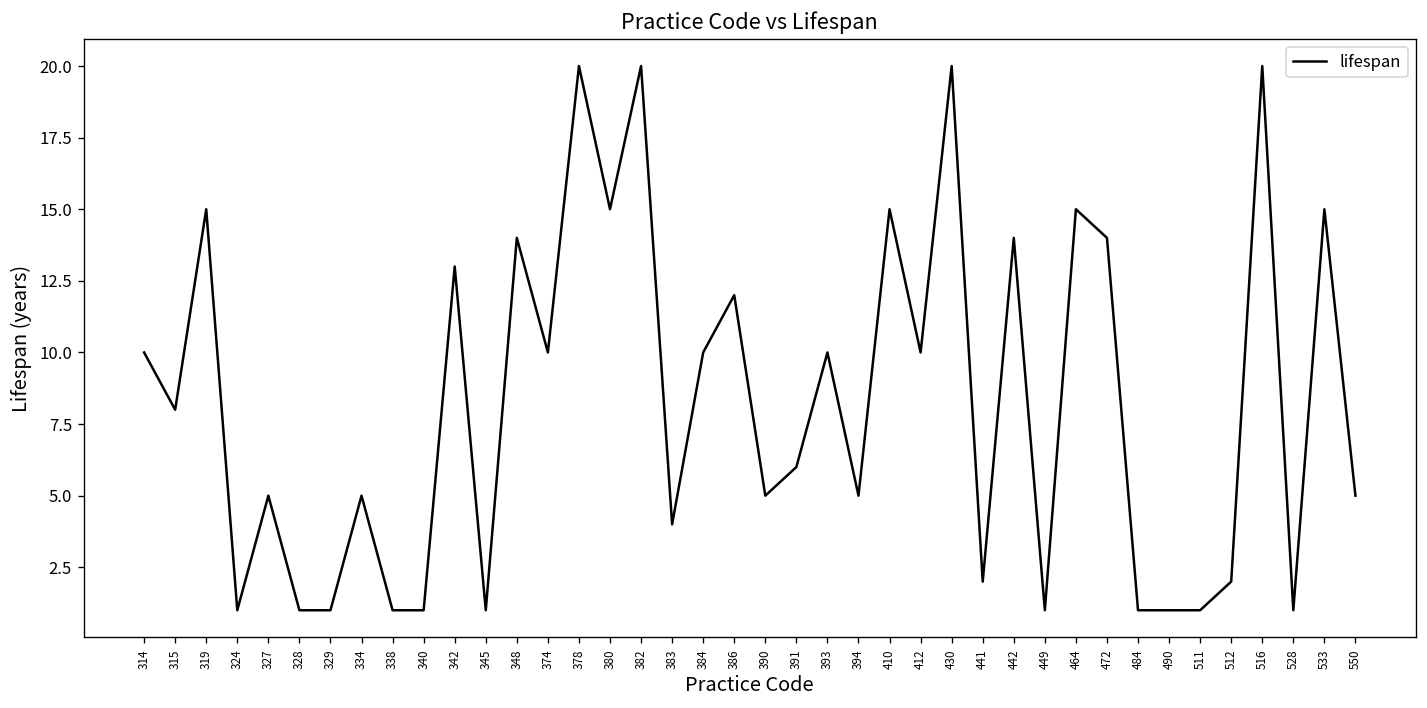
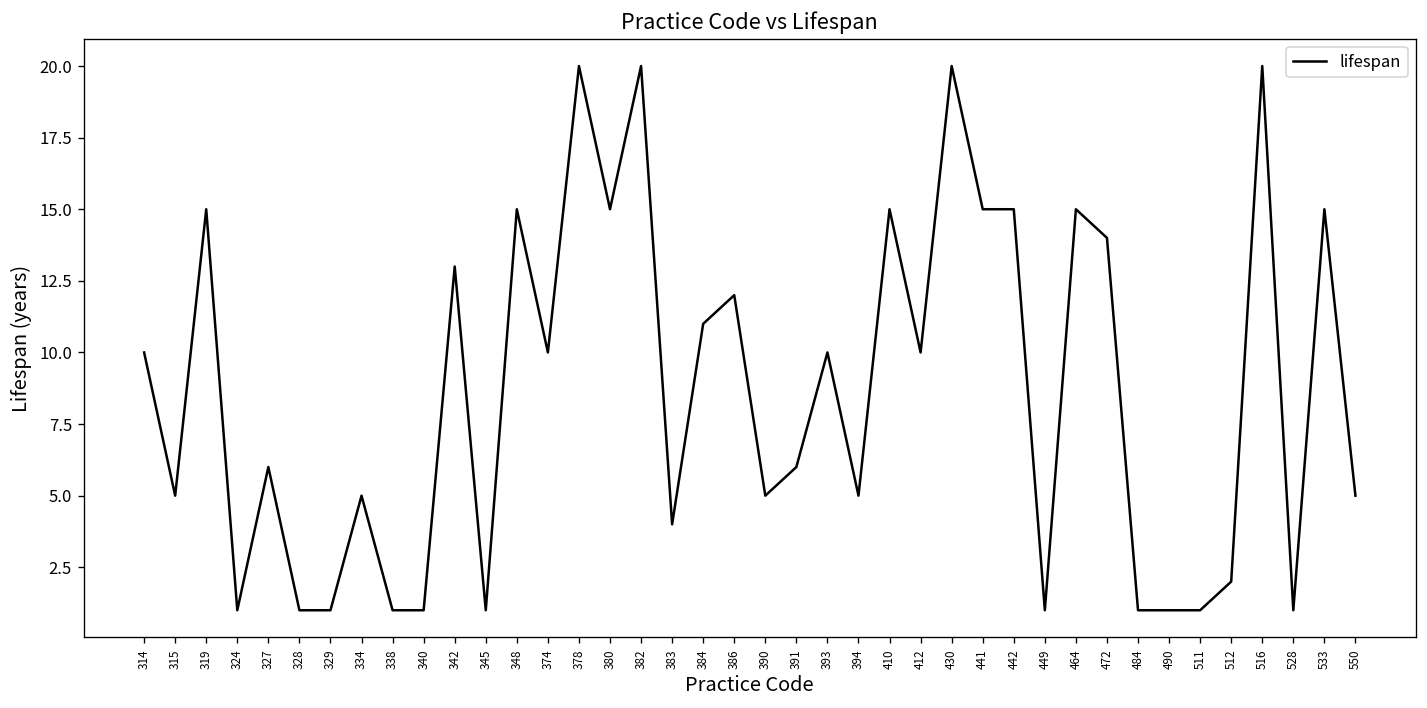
  {
    "314": 10,
-   "315": 8,
+   "315": 5,
    "319": 15,
    "324": 1,
-   "327": 5,
+   "327": 6,
    "328": 1,
    "329": 1,
    "334": 5,
    "338": 1,
    "340": 1,
    "342": 13,
    "345": 1,
-   "348": 14,
+   "348": 15,
    "374": 10,
    "378": 20,
    "380": 15,
    "382": 20,
    "383": 4,
-   "384": 10,
+   "384": 11,
    "386": 12,
    "390": 5,
    "391": 6,
    "393": 10,
    "394": 5,
    "410": 15,
    "412": 10,
    "430": 20,
-   "441": 2,
-   "442": 14,
+   "441": 15,
+   "442": 15,
    "449": 1,
    "464": 15,
    "472": 14,
    "484": 1,
    "490": 1,
    "511": 1,
    "512": 2,
    "516": 20,
    "528": 1,
    "533": 15,
    "550": 5
  }
